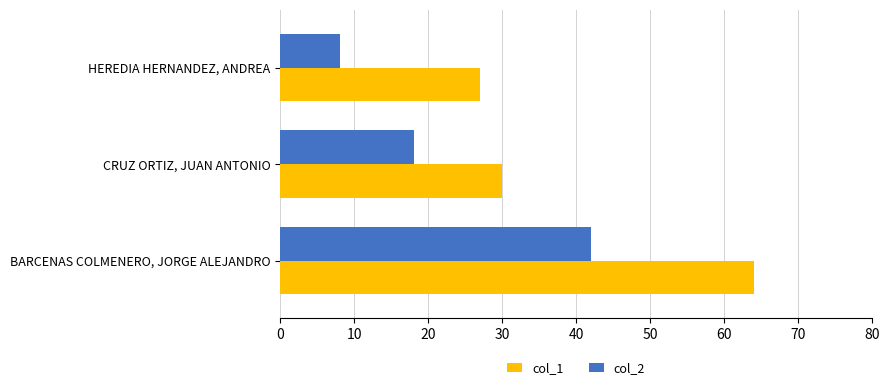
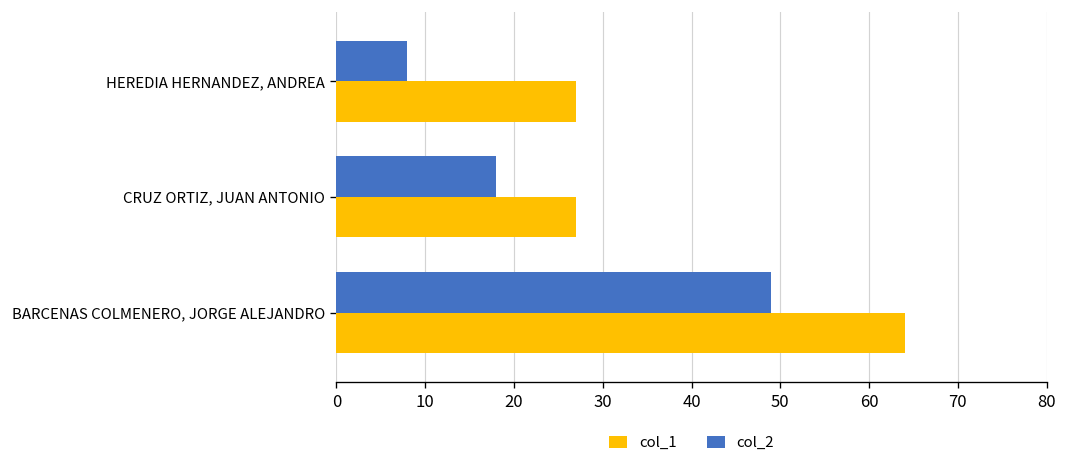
  {
    "col_1": {
      "HEREDIA HERNANDEZ, ANDREA": 27,
-     "CRUZ ORTIZ, JUAN ANTONIO": 30,
+     "CRUZ ORTIZ, JUAN ANTONIO": 27,
      "BARCENAS COLMENERO, JORGE ALEJANDRO": 64
    },
    "col_2": {
      "HEREDIA HERNANDEZ, ANDREA": 8,
      "CRUZ ORTIZ, JUAN ANTONIO": 18,
-     "BARCENAS COLMENERO, JORGE ALEJANDRO": 42
+     "BARCENAS COLMENERO, JORGE ALEJANDRO": 49
    }
  }
